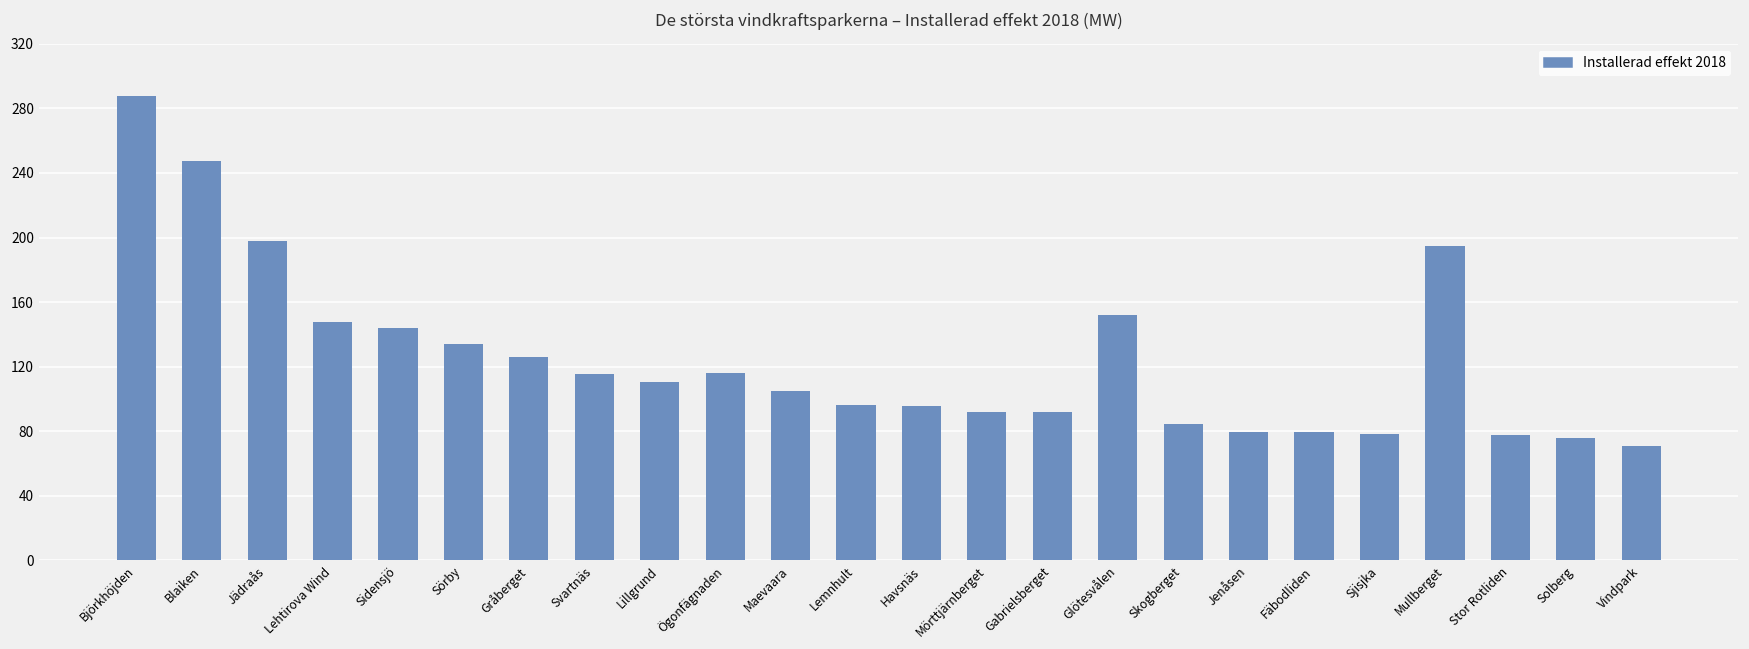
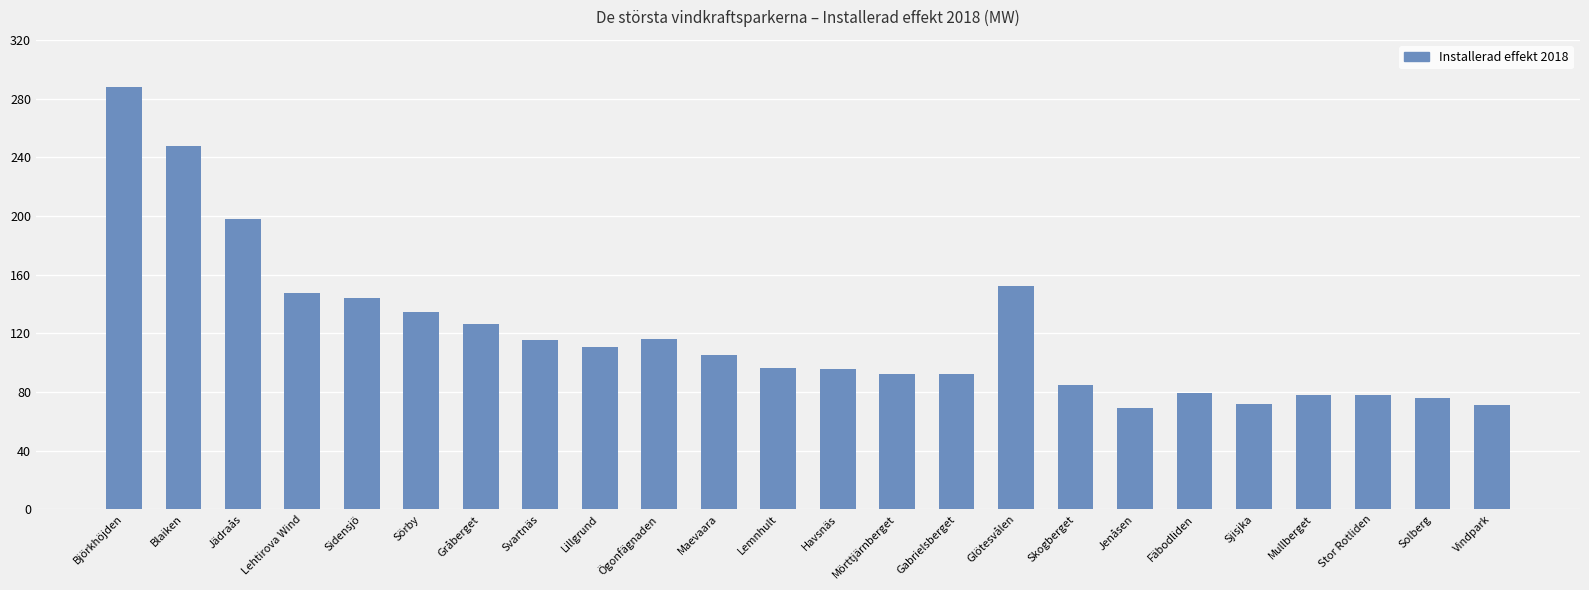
  {
    "Björkhöjden": 288,
    "Blaiken": 248,
    "Jädraås": 198,
    "Lehtirova Wind": 148,
    "Sidensjö": 144,
    "Sörby": 134,
    "Gråberget": 126,
    "Svartnäs": 115,
    "Lillgrund": 110,
    "Ögonfägnaden": 116,
    "Maevaara": 105,
    "Lemnhult": 96,
    "Havsnäs": 95,
    "Mörttjärnberget": 92,
    "Gabrielsberget": 92,
    "Glötesvålen": 152,
    "Skogberget": 85,
-   "Jenåsen": 79,
+   "Jenåsen": 69,
    "Fäbodliden": 79,
-   "Sjisjka": 78,
-   "Mullberget": 195,
+   "Sjisjka": 72,
+   "Mullberget": 78,
    "Stor Rotliden": 78,
    "Solberg": 76,
    "Vindpark": 71
  }
